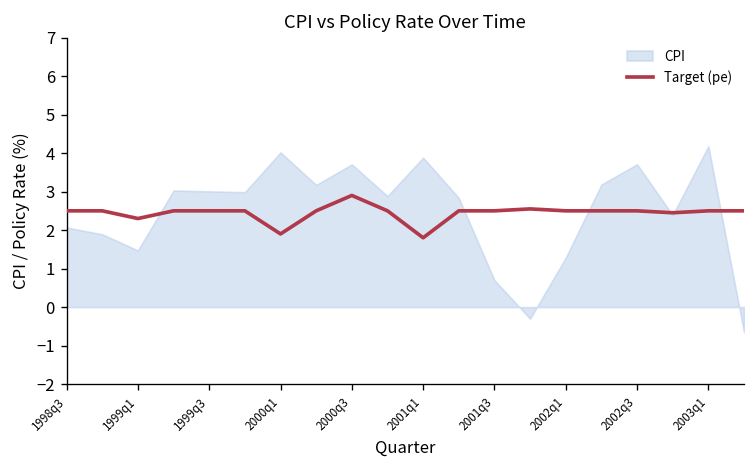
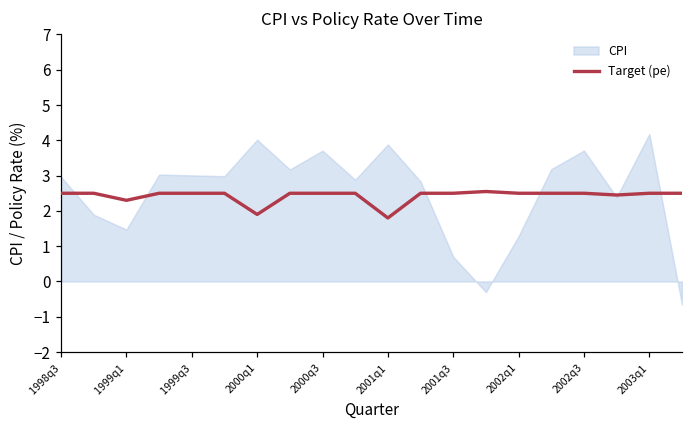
  {
    "CPI": {
-     "1998q3": 2.1,
+     "1998q3": 3.0,
      "1999q1": 1.5,
      "1999q3": 3.0,
      "2000q1": 4.0,
      "2000q3": 3.7,
      "2001q1": 3.9,
      "2001q3": 0.7,
      "2002q1": 1.3,
      "2002q3": 3.7,
      "2003q1": 4.2
    },
    "Target (pe)": {
      "1998q3": 2.5,
      "1999q1": 2.3,
      "1999q3": 2.5,
      "2000q1": 1.9,
-     "2000q3": 2.9,
+     "2000q3": 2.5,
      "2001q1": 1.8,
      "2001q3": 2.5,
      "2002q1": 2.5,
      "2002q3": 2.5,
      "2003q1": 2.5
    }
  }
